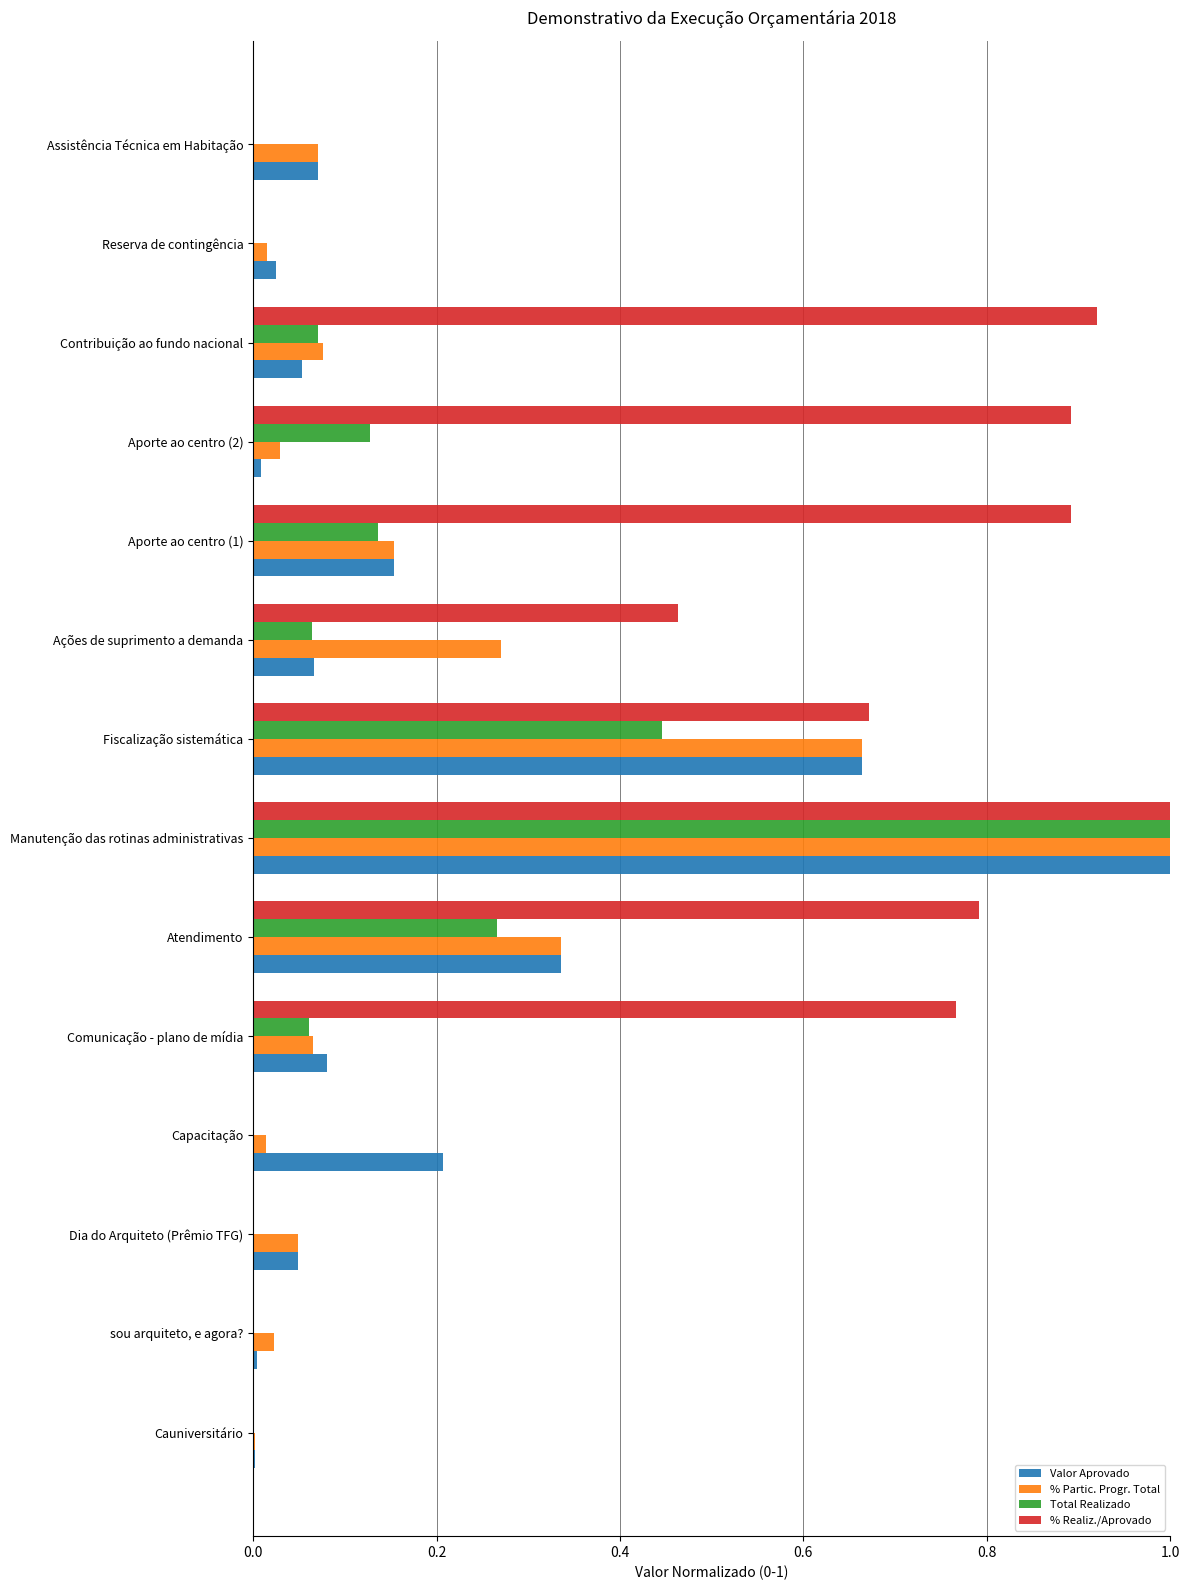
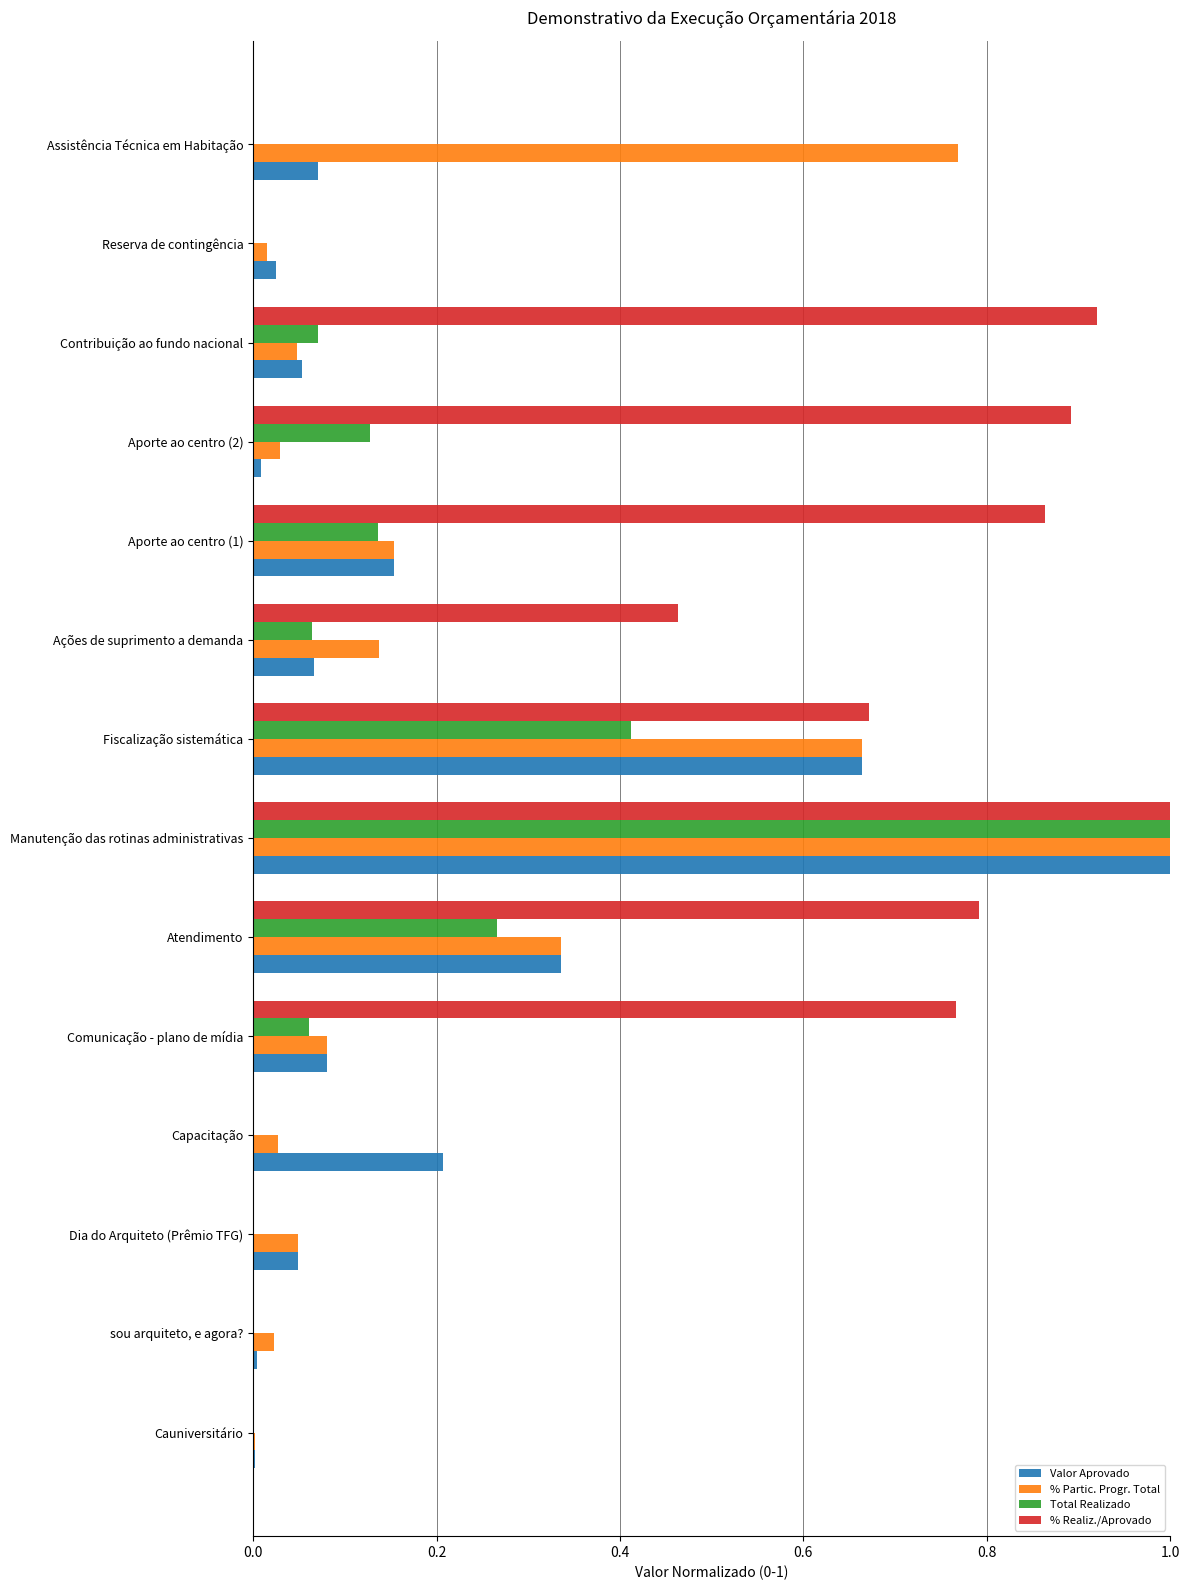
  {
    "Valor Aprovado": {
      "Assistência Técnica em Habitação": 0.07,
      "Reserva de contingência": 0.02,
      "Contribuição ao fundo nacional": 0.05,
      "Aporte ao centro (2)": 0.01,
      "Aporte ao centro (1)": 0.15,
      "Ações de suprimento a demanda": 0.07,
      "Fiscalização sistemática": 0.66,
      "Manutenção das rotinas administrativas": 1.00,
      "Atendimento": 0.34,
      "Comunicação - plano de mídia": 0.08,
      "Capacitação": 0.21,
      "Dia do Arquiteto (Prêmio TFG)": 0.05,
      "sou arquiteto, e agora?": 0.00
    },
    "% Partic. Progr. Total": {
-     "Assistência Técnica em Habitação": 0.07,
+     "Assistência Técnica em Habitação": 0.77,
      "Reserva de contingência": 0.02,
-     "Contribuição ao fundo nacional": 0.08,
+     "Contribuição ao fundo nacional": 0.05,
      "Aporte ao centro (2)": 0.03,
      "Aporte ao centro (1)": 0.15,
-     "Ações de suprimento a demanda": 0.27,
+     "Ações de suprimento a demanda": 0.14,
      "Fiscalização sistemática": 0.66,
      "Manutenção das rotinas administrativas": 1.00,
      "Atendimento": 0.34,
-     "Comunicação - plano de mídia": 0.07,
-     "Capacitação": 0.01,
+     "Comunicação - plano de mídia": 0.08,
+     "Capacitação": 0.03,
      "Dia do Arquiteto (Prêmio TFG)": 0.05,
      "sou arquiteto, e agora?": 0.02
    },
    "Total Realizado": {
      "Assistência Técnica em Habitação": 0.00,
      "Reserva de contingência": 0.00,
      "Contribuição ao fundo nacional": 0.07,
      "Aporte ao centro (2)": 0.13,
      "Aporte ao centro (1)": 0.14,
      "Ações de suprimento a demanda": 0.06,
-     "Fiscalização sistemática": 0.45,
+     "Fiscalização sistemática": 0.41,
      "Manutenção das rotinas administrativas": 1.00,
      "Atendimento": 0.27,
      "Comunicação - plano de mídia": 0.06,
      "Capacitação": 0.00,
      "Dia do Arquiteto (Prêmio TFG)": 0.00,
      "sou arquiteto, e agora?": 0.00,
      "Cauniversitário": 0.00
    },
    "% Realiz./Aprovado": {
      "Assistência Técnica em Habitação": 0.00,
      "Reserva de contingência": 0.00,
      "Contribuição ao fundo nacional": 0.92,
      "Aporte ao centro (2)": 0.89,
-     "Aporte ao centro (1)": 0.89,
+     "Aporte ao centro (1)": 0.86,
      "Ações de suprimento a demanda": 0.46,
      "Fiscalização sistemática": 0.67,
      "Manutenção das rotinas administrativas": 1.00,
      "Atendimento": 0.79,
      "Comunicação - plano de mídia": 0.77,
      "Capacitação": 0.00,
      "Dia do Arquiteto (Prêmio TFG)": 0.00,
      "sou arquiteto, e agora?": 0.00,
      "Cauniversitário": 0.00
    }
  }
